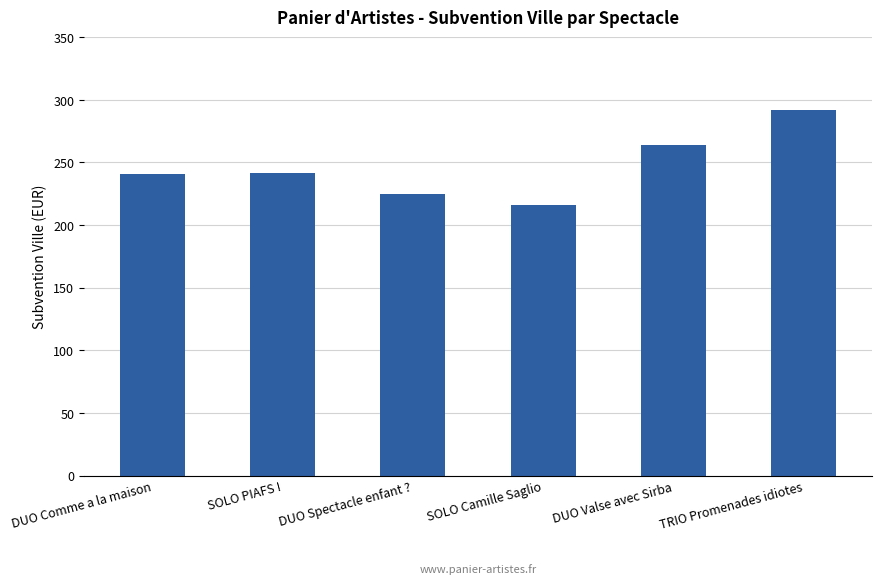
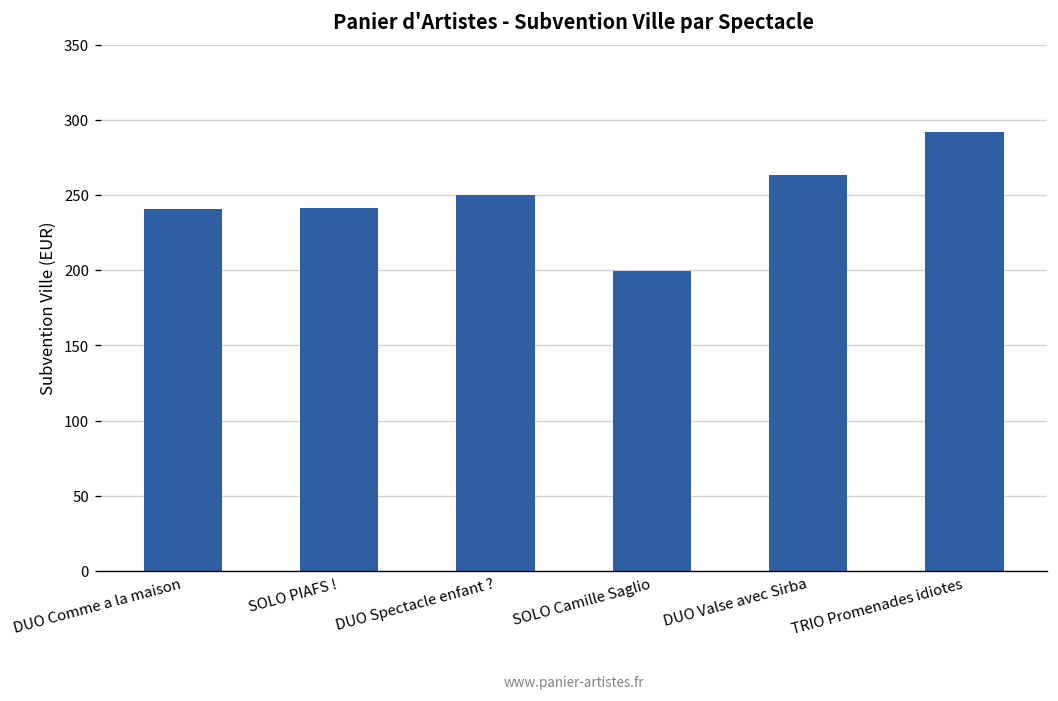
  {
    "DUO Comme a la maison": 241,
    "SOLO PIAFS !": 242,
-   "DUO Spectacle enfant ?": 225,
-   "SOLO Camille Saglio": 216,
+   "DUO Spectacle enfant ?": 250,
+   "SOLO Camille Saglio": 199,
    "DUO Valse avec Sirba": 264,
    "TRIO Promenades idiotes": 292
  }
